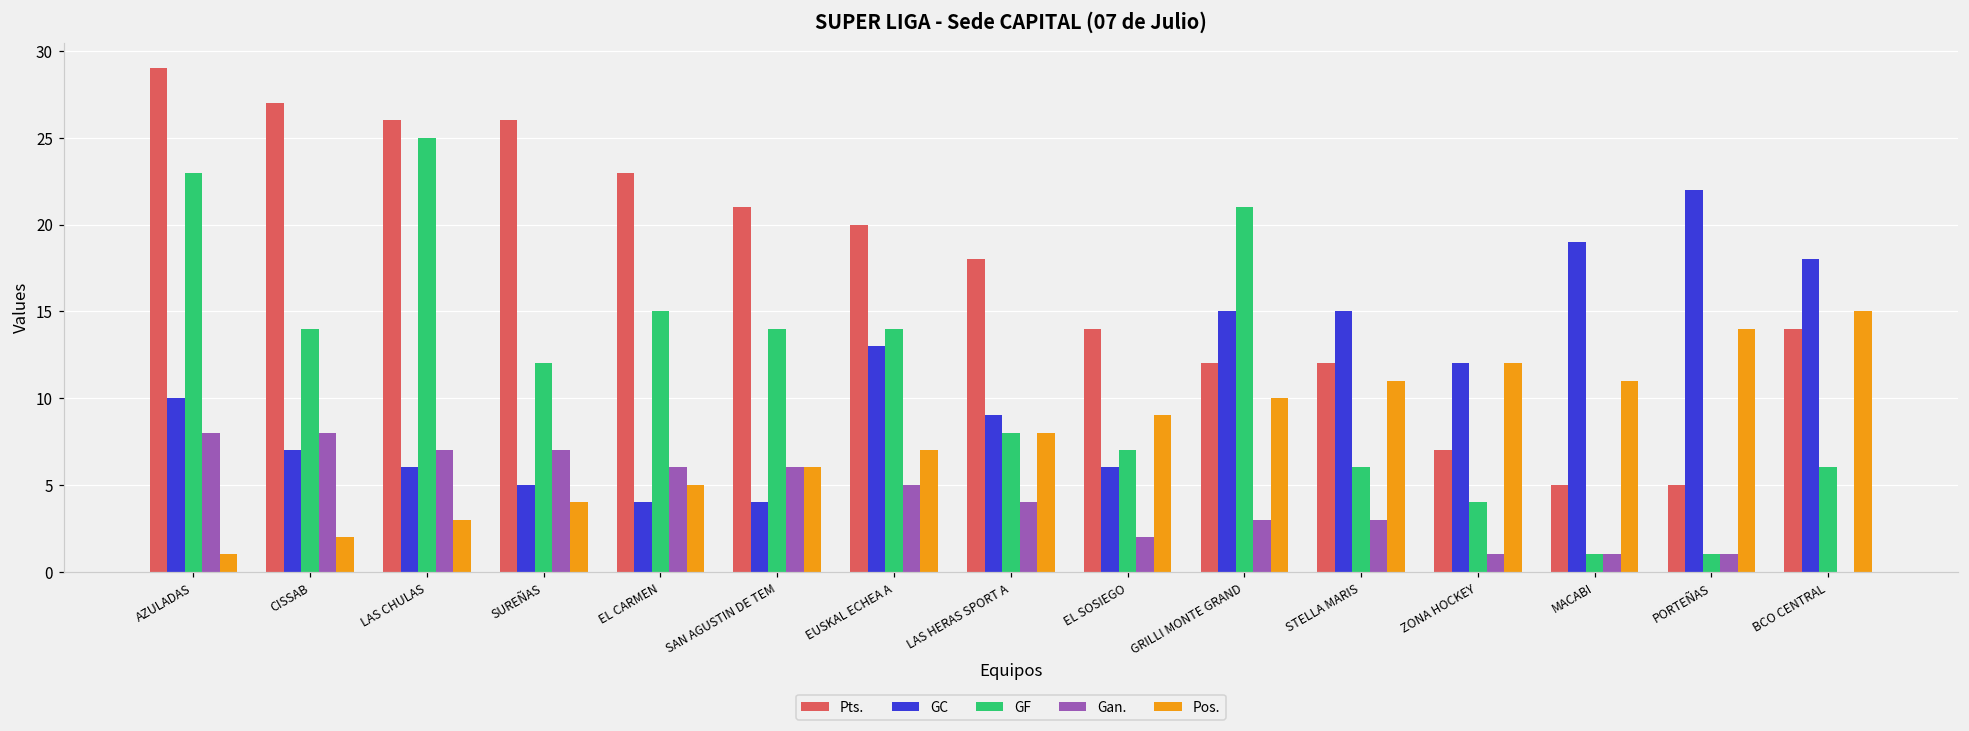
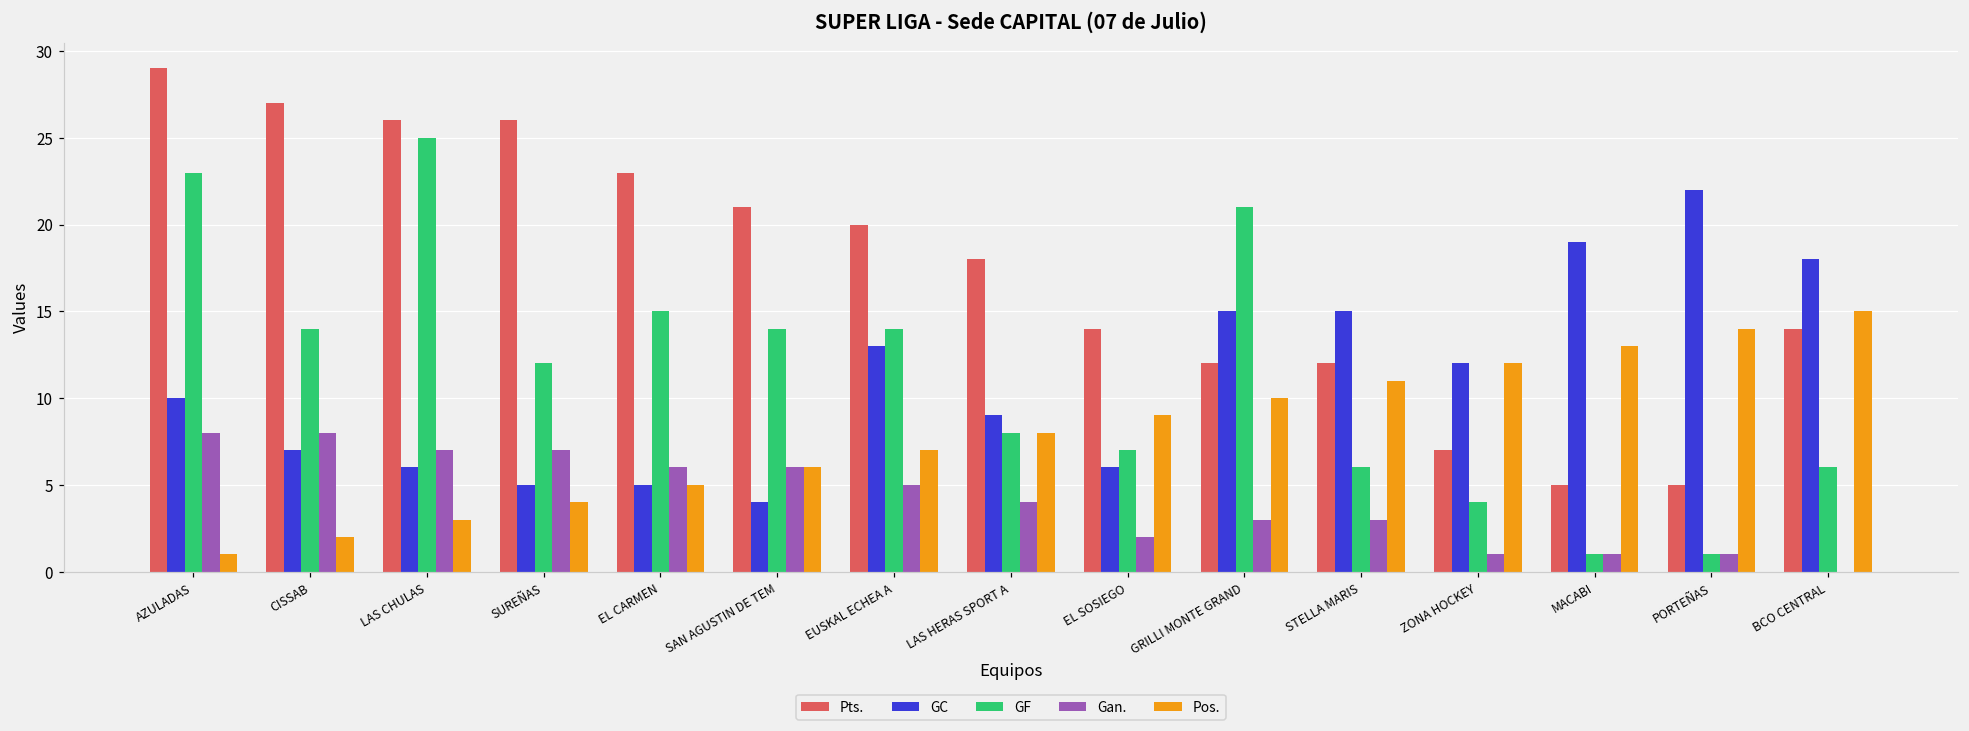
  {
    "Pts.": {
      "AZULADAS": 29,
      "CISSAB": 27,
      "LAS CHULAS": 26,
      "SUREÑAS": 26,
      "EL CARMEN": 23,
      "SAN AGUSTIN DE TEM": 21,
      "EUSKAL ECHEA A": 20,
      "LAS HERAS SPORT A": 18,
      "EL SOSIEGO": 14,
      "GRILLI MONTE GRAND": 12,
      "STELLA MARIS": 12,
      "ZONA HOCKEY": 7,
      "MACABI": 5,
      "PORTEÑAS": 5,
      "BCO CENTRAL": 14
    },
    "GC": {
      "AZULADAS": 10,
      "CISSAB": 7,
      "LAS CHULAS": 6,
      "SUREÑAS": 5,
-     "EL CARMEN": 4,
+     "EL CARMEN": 5,
      "SAN AGUSTIN DE TEM": 4,
      "EUSKAL ECHEA A": 13,
      "LAS HERAS SPORT A": 9,
      "EL SOSIEGO": 6,
      "GRILLI MONTE GRAND": 15,
      "STELLA MARIS": 15,
      "ZONA HOCKEY": 12,
      "MACABI": 19,
      "PORTEÑAS": 22,
      "BCO CENTRAL": 18
    },
    "GF": {
      "AZULADAS": 23,
      "CISSAB": 14,
      "LAS CHULAS": 25,
      "SUREÑAS": 12,
      "EL CARMEN": 15,
      "SAN AGUSTIN DE TEM": 14,
      "EUSKAL ECHEA A": 14,
      "LAS HERAS SPORT A": 8,
      "EL SOSIEGO": 7,
      "GRILLI MONTE GRAND": 21,
      "STELLA MARIS": 6,
      "ZONA HOCKEY": 4,
      "MACABI": 1,
      "PORTEÑAS": 1,
      "BCO CENTRAL": 6
    },
    "Gan.": {
      "AZULADAS": 8,
      "CISSAB": 8,
      "LAS CHULAS": 7,
      "SUREÑAS": 7,
      "EL CARMEN": 6,
      "SAN AGUSTIN DE TEM": 6,
      "EUSKAL ECHEA A": 5,
      "LAS HERAS SPORT A": 4,
      "EL SOSIEGO": 2,
      "GRILLI MONTE GRAND": 3,
      "STELLA MARIS": 3,
      "ZONA HOCKEY": 1,
      "MACABI": 1,
      "PORTEÑAS": 1,
      "BCO CENTRAL": 0
    },
    "Pos.": {
      "AZULADAS": 1,
      "CISSAB": 2,
      "LAS CHULAS": 3,
      "SUREÑAS": 4,
      "EL CARMEN": 5,
      "SAN AGUSTIN DE TEM": 6,
      "EUSKAL ECHEA A": 7,
      "LAS HERAS SPORT A": 8,
      "EL SOSIEGO": 9,
      "GRILLI MONTE GRAND": 10,
      "STELLA MARIS": 11,
      "ZONA HOCKEY": 12,
-     "MACABI": 11,
+     "MACABI": 13,
      "PORTEÑAS": 14,
      "BCO CENTRAL": 15
    }
  }
